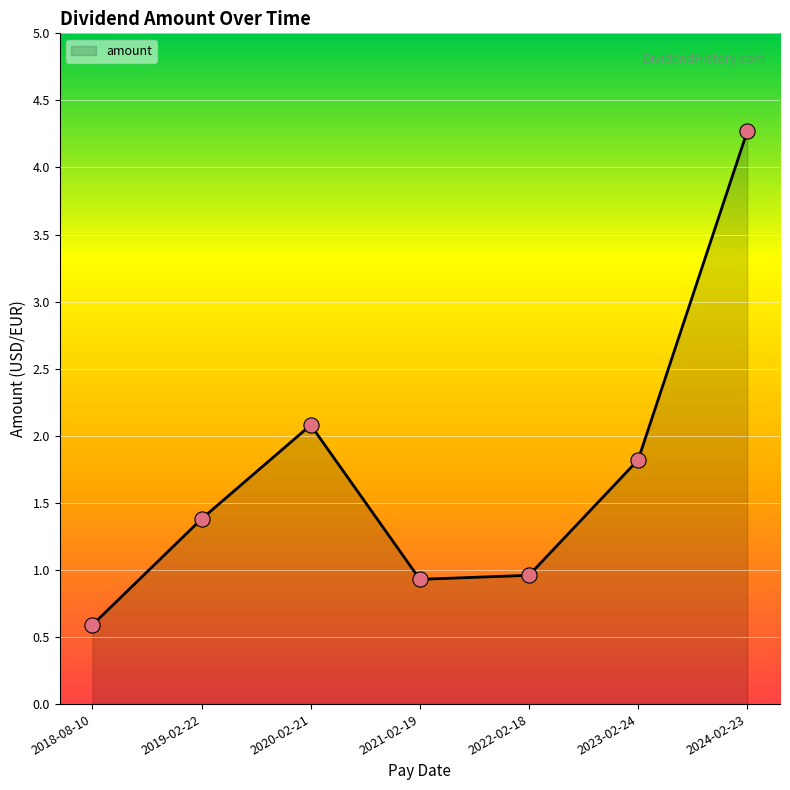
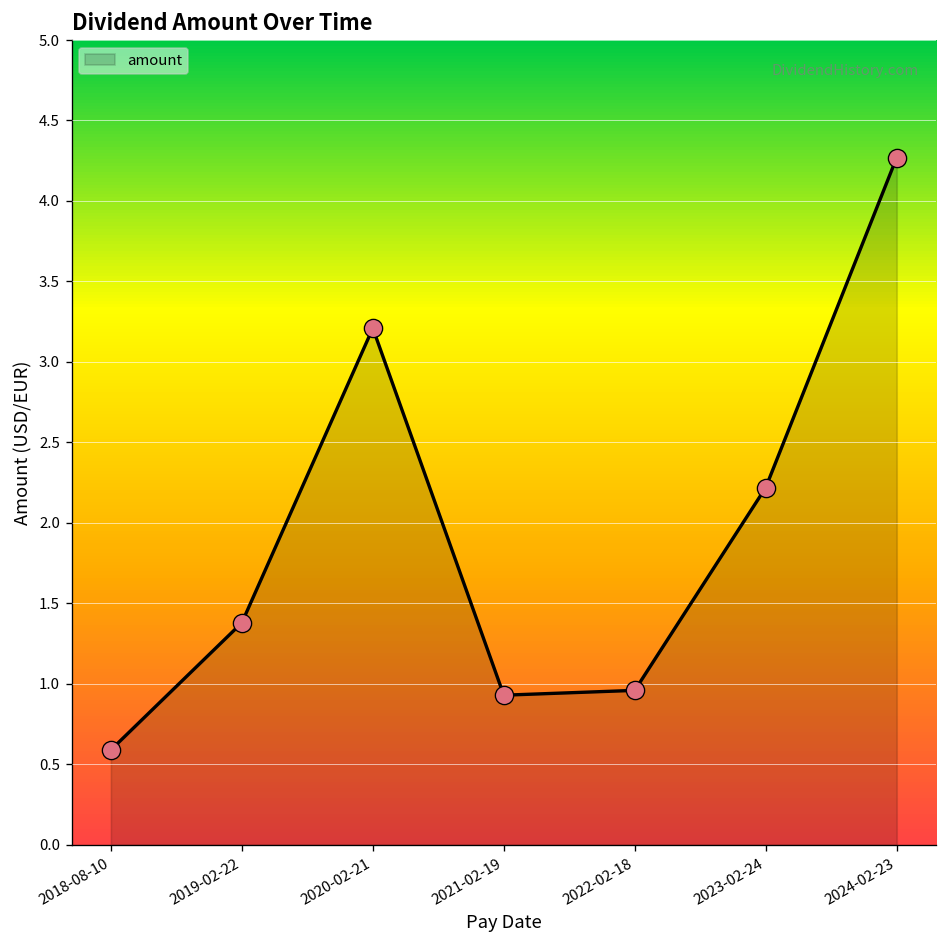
  {
    "2018-08-10": 0.59,
    "2019-02-22": 1.38,
-   "2020-02-21": 2.08,
+   "2020-02-21": 3.21,
    "2021-02-19": 0.93,
    "2022-02-18": 0.96,
-   "2023-02-24": 1.82,
+   "2023-02-24": 2.22,
    "2024-02-23": 4.27
  }
